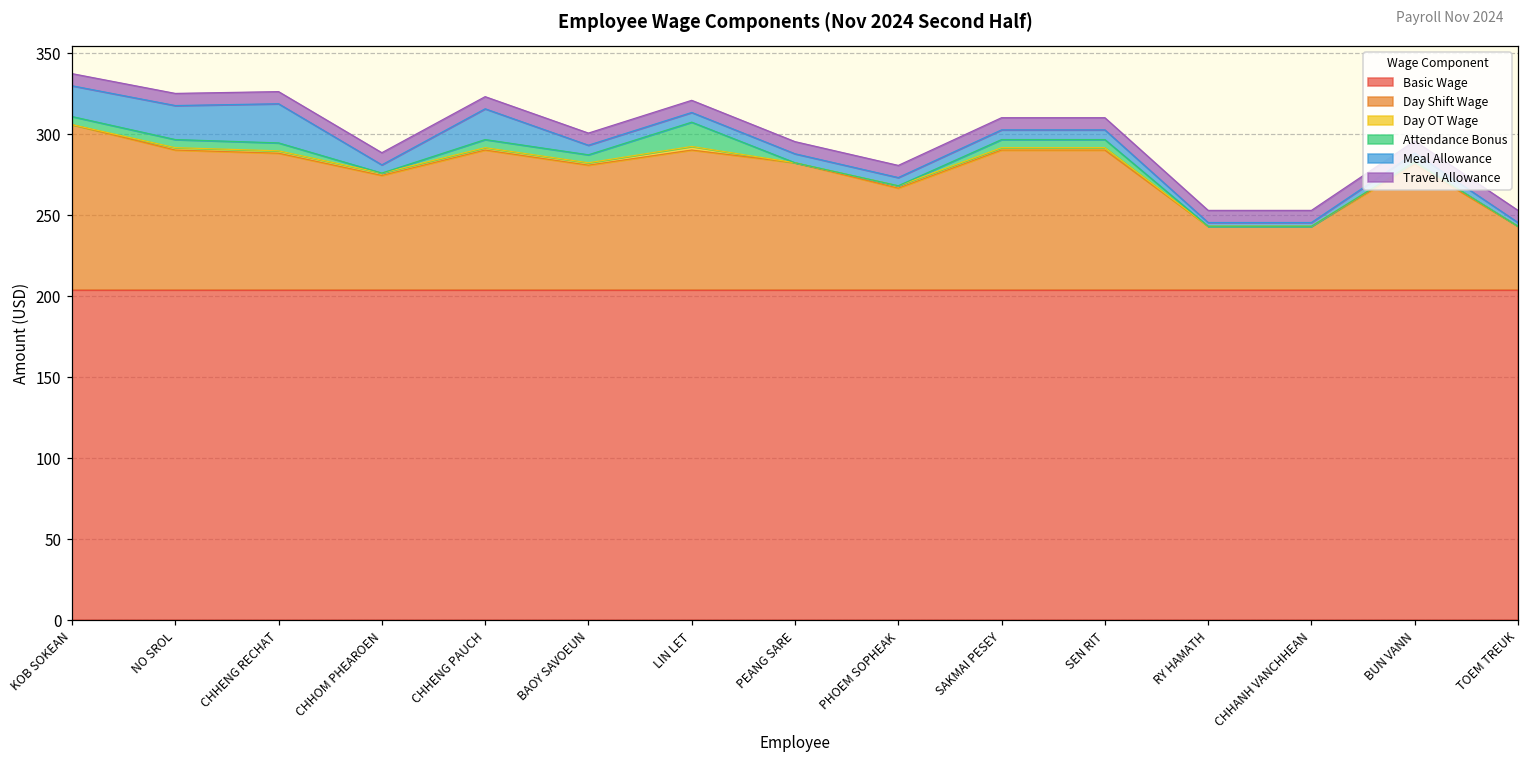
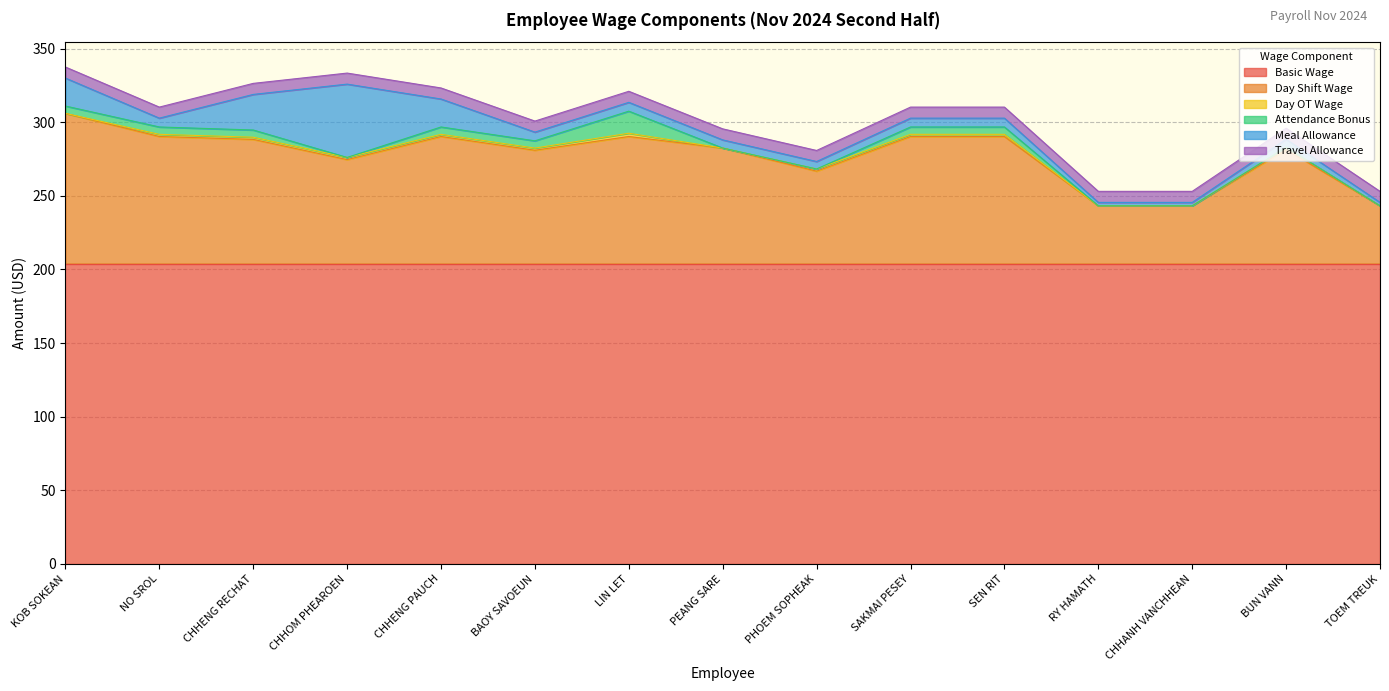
  {
    "Day OT Wage": {
      "LIN LET": 2
    },
    "Attendance Bonus": {
      "KOB SOKEAN": 5,
      "NO SROL": 5,
      "CHHENG RECHAT": 5,
      "CHHENG PAUCH": 5,
      "BAOY SAVOEUN": 5,
      "LIN LET": 15,
      "SAKMAI PESEY": 5,
      "SEN RIT": 5
    },
    "Meal Allowance": {
      "KOB SOKEAN": 19,
-     "NO SROL": 21,
+     "NO SROL": 6,
      "CHHENG RECHAT": 24,
-     "CHHOM PHEAROEN": 5,
+     "CHHOM PHEAROEN": 50,
      "CHHENG PAUCH": 19,
      "BAOY SAVOEUN": 6,
      "LIN LET": 6,
      "PEANG SARE": 6,
      "PHOEM SOPHEAK": 5,
      "SAKMAI PESEY": 6,
      "SEN RIT": 6,
      "RY HAMATH": 2,
      "CHHANH VANCHHEAN": 2,
      "TOEM TREUK": 2
    },
    "Travel Allowance": {
      "KOB SOKEAN": 8,
      "NO SROL": 8,
      "CHHENG RECHAT": 8,
      "CHHOM PHEAROEN": 8,
      "CHHENG PAUCH": 8,
      "BAOY SAVOEUN": 8,
      "LIN LET": 8,
      "PEANG SARE": 8,
      "PHOEM SOPHEAK": 8,
      "SAKMAI PESEY": 8,
      "SEN RIT": 8,
      "RY HAMATH": 8,
      "CHHANH VANCHHEAN": 8,
      "TOEM TREUK": 8
    }
  }
